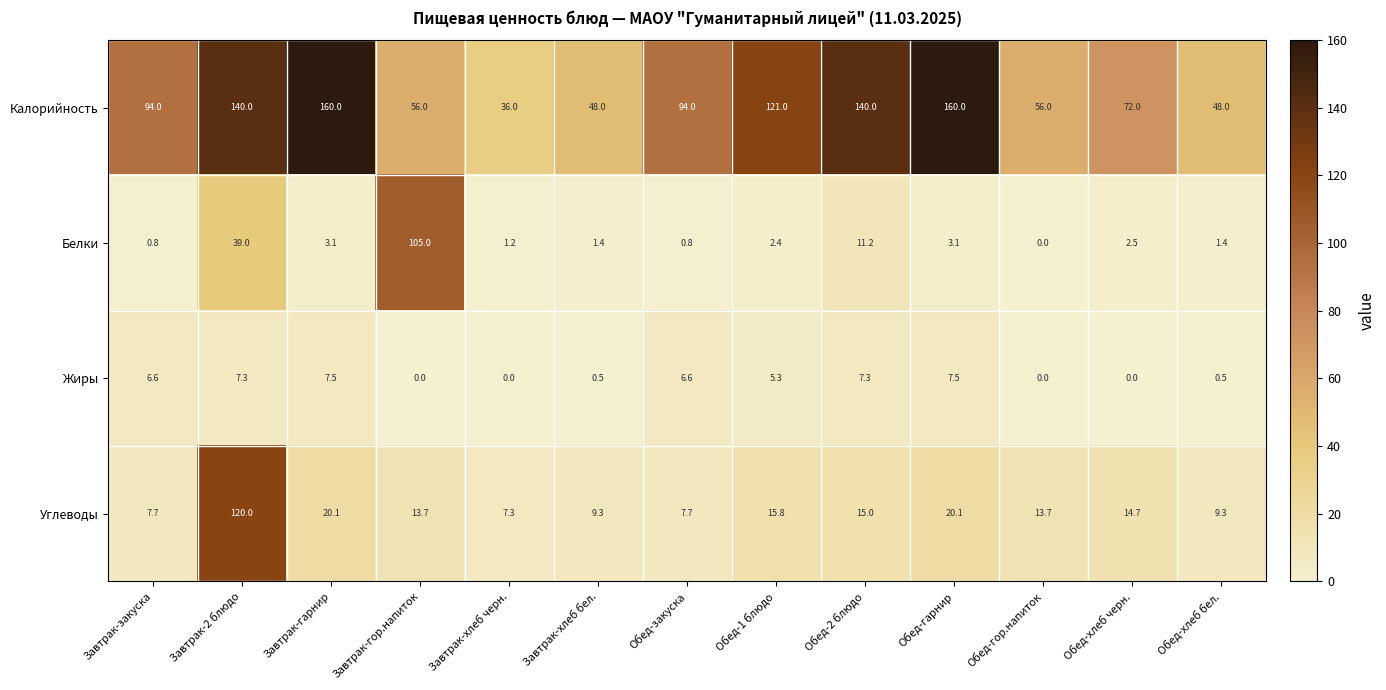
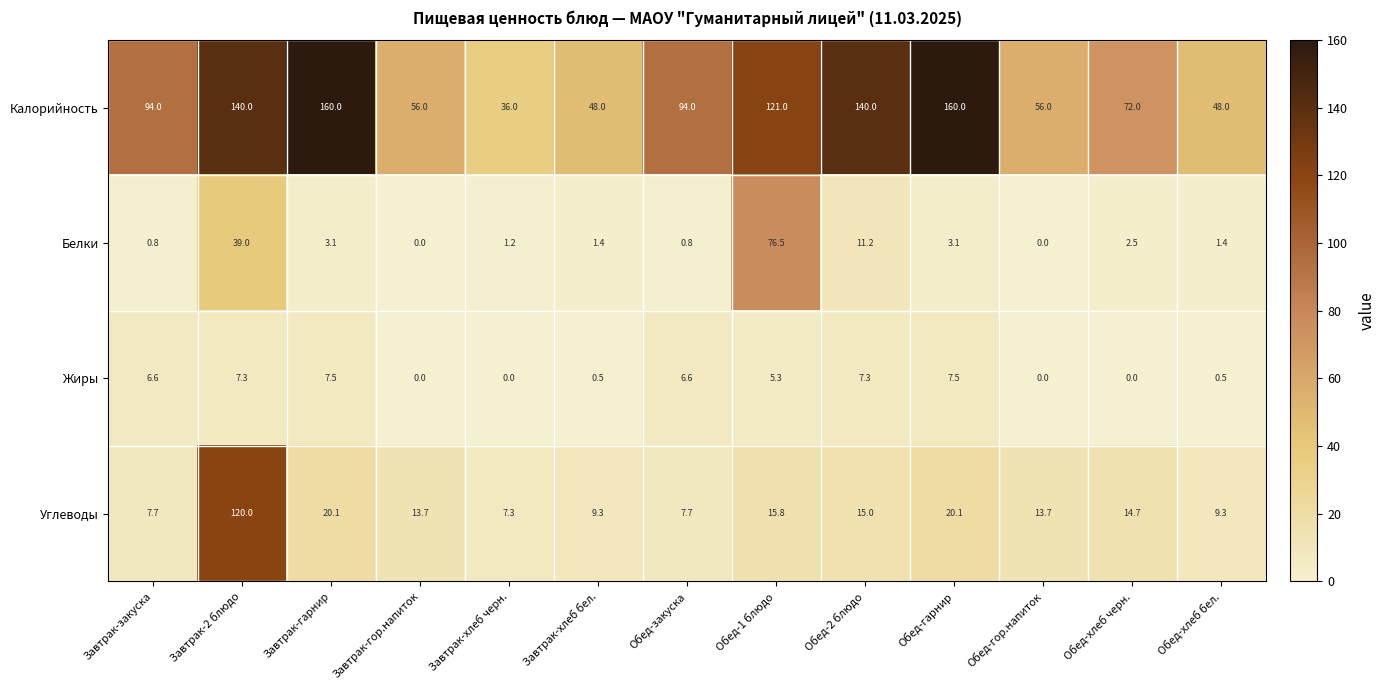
  {
    "Калорийность": {
      "Завтрак-закуска": 94.0,
      "Завтрак-2 блюдо": 140.0,
      "Завтрак-гарнир": 160.0,
      "Завтрак-гор.напиток": 56.0,
      "Завтрак-хлеб черн.": 36.0,
      "Завтрак-хлеб бел.": 48.0,
      "Обед-закуска": 94.0,
      "Обед-1 блюдо": 121.0,
      "Обед-2 блюдо": 140.0,
      "Обед-гарнир": 160.0,
      "Обед-гор.напиток": 56.0,
      "Обед-хлеб черн.": 72.0,
      "Обед-хлеб бел.": 48.0
    },
    "Белки": {
      "Завтрак-закуска": 0.8,
      "Завтрак-2 блюдо": 39.0,
      "Завтрак-гарнир": 3.1,
-     "Завтрак-гор.напиток": 105.0,
+     "Завтрак-гор.напиток": 0.0,
      "Завтрак-хлеб черн.": 1.2,
      "Завтрак-хлеб бел.": 1.4,
      "Обед-закуска": 0.8,
-     "Обед-1 блюдо": 2.4,
+     "Обед-1 блюдо": 76.5,
      "Обед-2 блюдо": 11.2,
      "Обед-гарнир": 3.1,
      "Обед-гор.напиток": 0.0,
      "Обед-хлеб черн.": 2.5,
      "Обед-хлеб бел.": 1.4
    },
    "Жиры": {
      "Завтрак-закуска": 6.6,
      "Завтрак-2 блюдо": 7.3,
      "Завтрак-гарнир": 7.5,
      "Завтрак-гор.напиток": 0.0,
      "Завтрак-хлеб черн.": 0.0,
      "Завтрак-хлеб бел.": 0.5,
      "Обед-закуска": 6.6,
      "Обед-1 блюдо": 5.3,
      "Обед-2 блюдо": 7.3,
      "Обед-гарнир": 7.5,
      "Обед-гор.напиток": 0.0,
      "Обед-хлеб черн.": 0.0,
      "Обед-хлеб бел.": 0.5
    },
    "Углеводы": {
      "Завтрак-закуска": 7.7,
      "Завтрак-2 блюдо": 120.0,
      "Завтрак-гарнир": 20.1,
      "Завтрак-гор.напиток": 13.7,
      "Завтрак-хлеб черн.": 7.3,
      "Завтрак-хлеб бел.": 9.3,
      "Обед-закуска": 7.7,
      "Обед-1 блюдо": 15.8,
      "Обед-2 блюдо": 15.0,
      "Обед-гарнир": 20.1,
      "Обед-гор.напиток": 13.7,
      "Обед-хлеб черн.": 14.7,
      "Обед-хлеб бел.": 9.3
    }
  }
